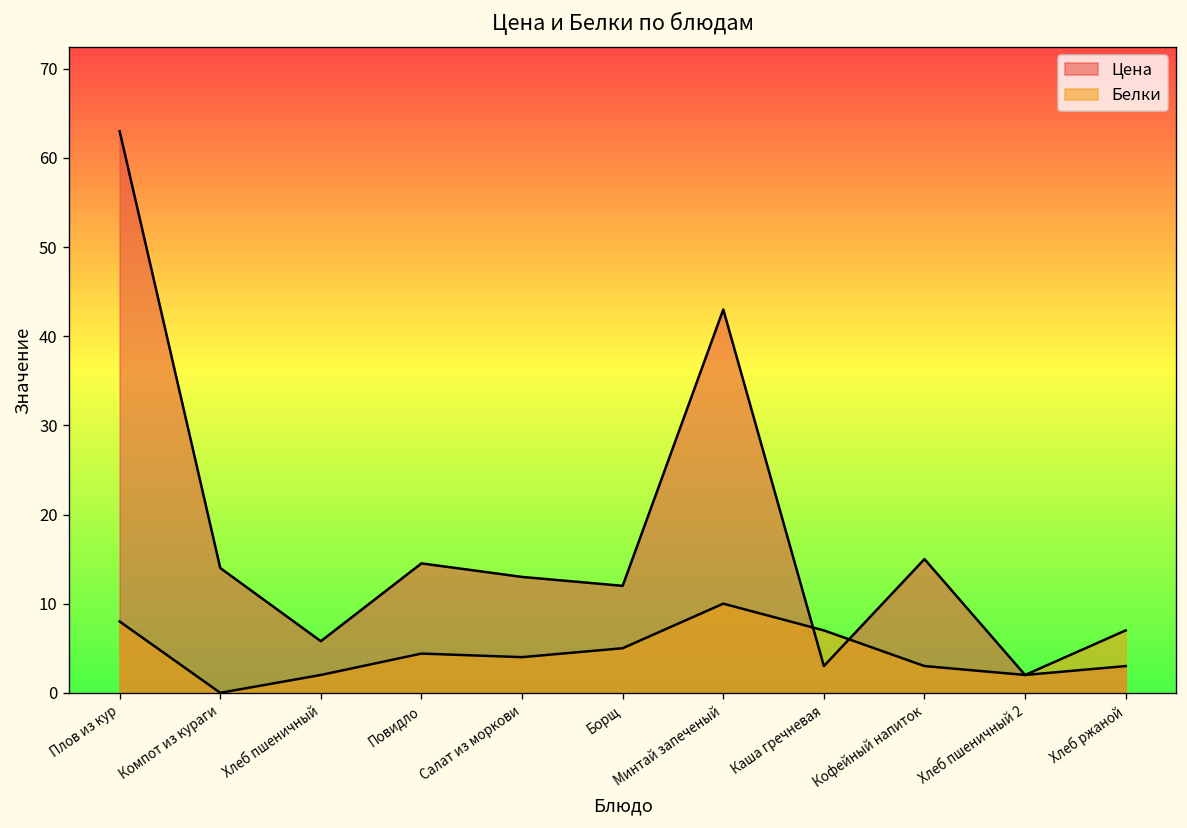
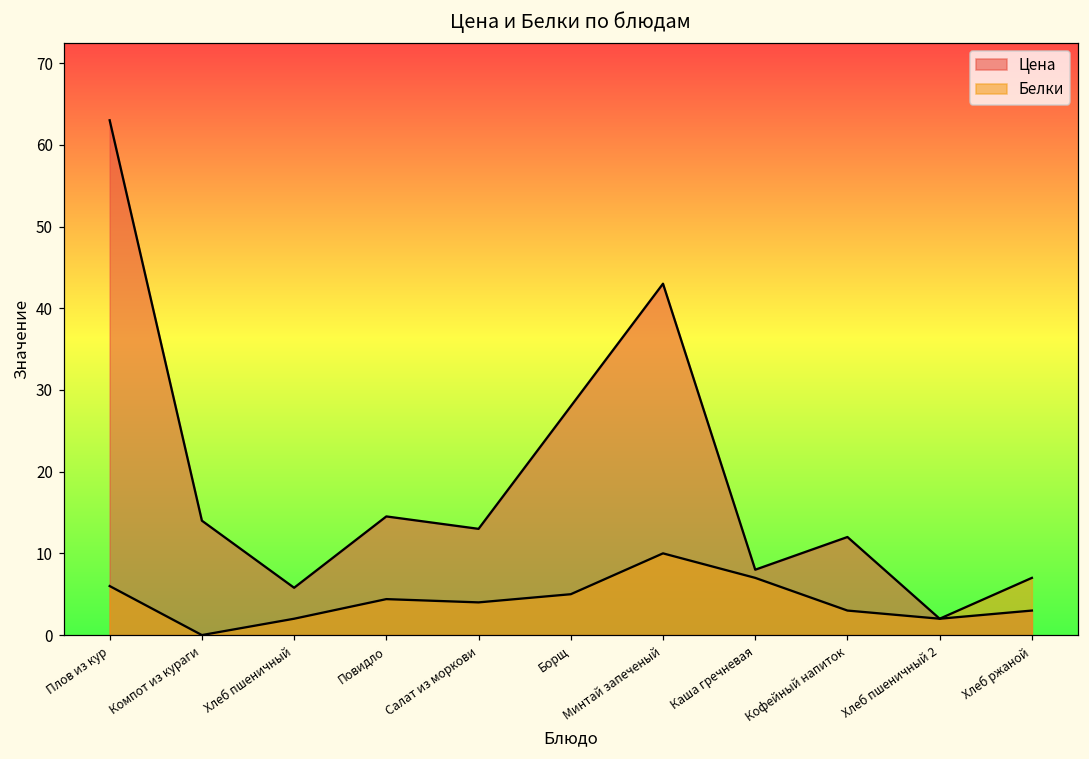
  {
    "Цена": {
      "Плов из кур": 63,
      "Компот из кураги": 14,
      "Хлеб пшеничный": 6,
      "Повидло": 15,
      "Салат из моркови": 13,
-     "Борщ": 12,
+     "Борщ": 28,
      "Минтай запеченый": 43,
-     "Каша гречневая": 3,
-     "Кофейный напиток": 15,
+     "Каша гречневая": 8,
+     "Кофейный напиток": 12,
      "Хлеб ржаной": 3
    },
    "Белки": {
-     "Плов из кур": 8,
+     "Плов из кур": 6,
      "Компот из кураги": 0,
      "Хлеб пшеничный": 2,
      "Повидло": 4,
      "Салат из моркови": 4,
      "Борщ": 5,
      "Минтай запеченый": 10,
      "Каша гречневая": 7,
      "Кофейный напиток": 3,
      "Хлеб ржаной": 7
    }
  }
